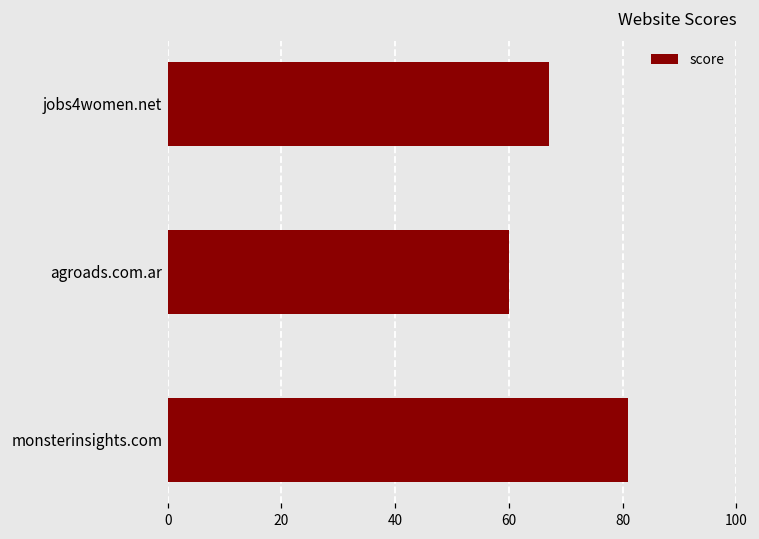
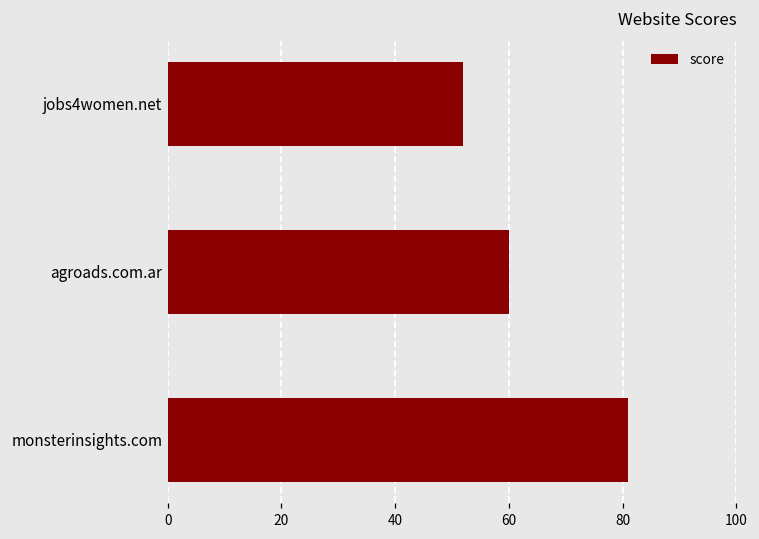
  {
-   "jobs4women.net": 67,
+   "jobs4women.net": 52,
    "agroads.com.ar": 60,
    "monsterinsights.com": 81
  }
